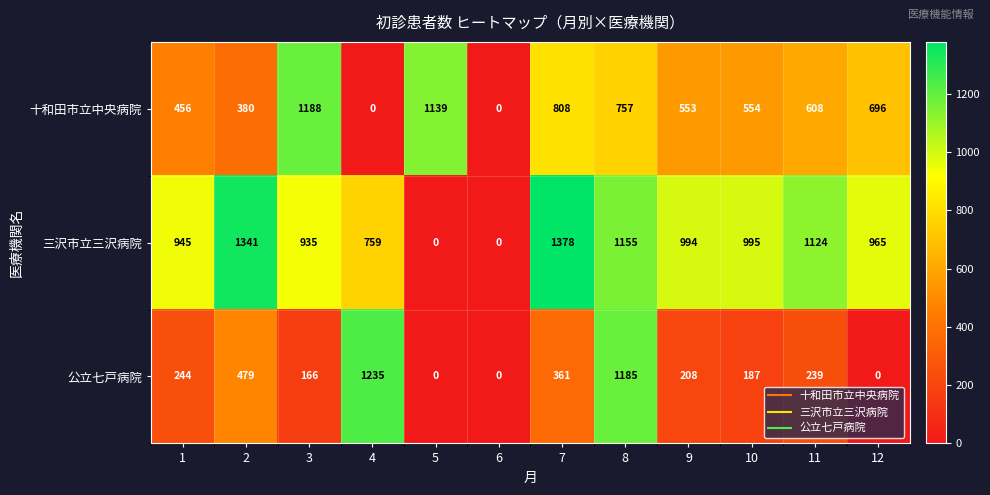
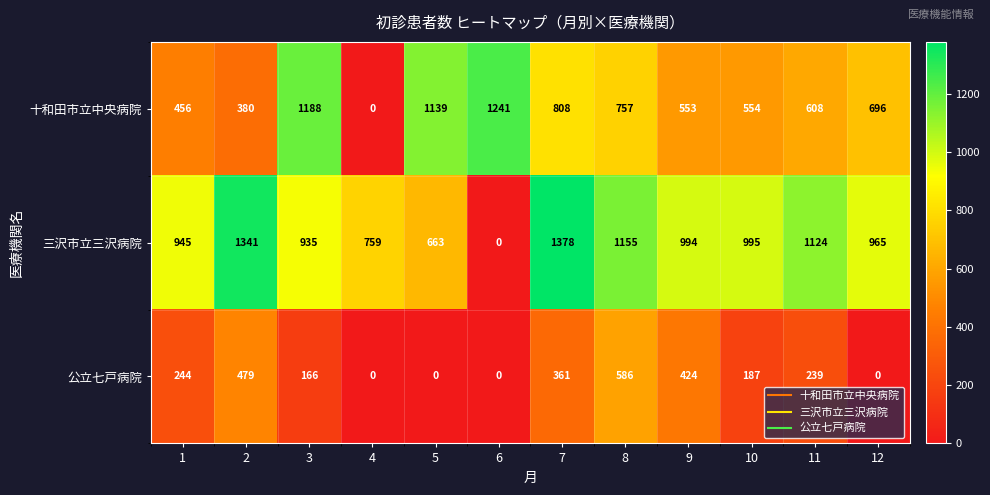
  {
    "十和田市立中央病院": {
      "1": 456,
      "2": 380,
      "3": 1188,
      "4": 0,
      "5": 1139,
-     "6": 0,
+     "6": 1241,
      "7": 808,
      "8": 757,
      "9": 553,
      "10": 554,
      "11": 608,
      "12": 696
    },
    "三沢市立三沢病院": {
      "1": 945,
      "2": 1341,
      "3": 935,
      "4": 759,
-     "5": 0,
+     "5": 663,
      "6": 0,
      "7": 1378,
      "8": 1155,
      "9": 994,
      "10": 995,
      "11": 1124,
      "12": 965
    },
    "公立七戸病院": {
      "1": 244,
      "2": 479,
      "3": 166,
-     "4": 1235,
+     "4": 0,
      "5": 0,
      "6": 0,
      "7": 361,
-     "8": 1185,
-     "9": 208,
+     "8": 586,
+     "9": 424,
      "10": 187,
      "11": 239,
      "12": 0
    }
  }
